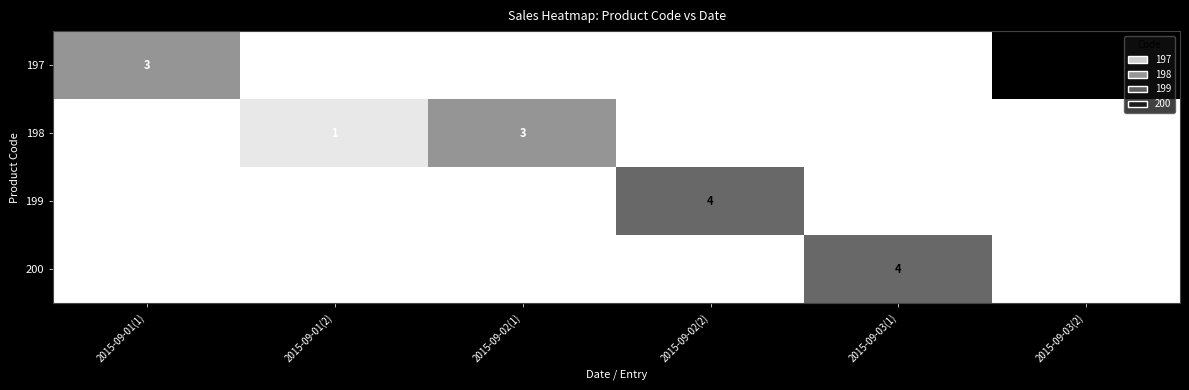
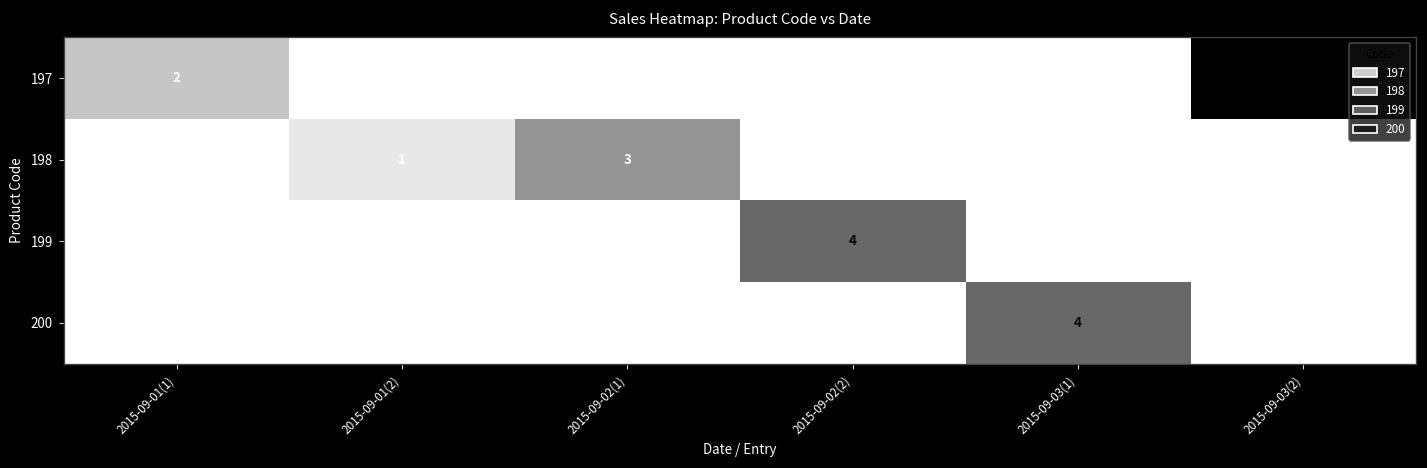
  {
    "197": {
-     "2015-09-01(1)": 3
+     "2015-09-01(1)": 2
    },
    "198": {
      "2015-09-02(1)": 3
    },
    "199": {
      "2015-09-02(2)": 4
    },
    "200": {
      "2015-09-03(1)": 4
    }
  }
